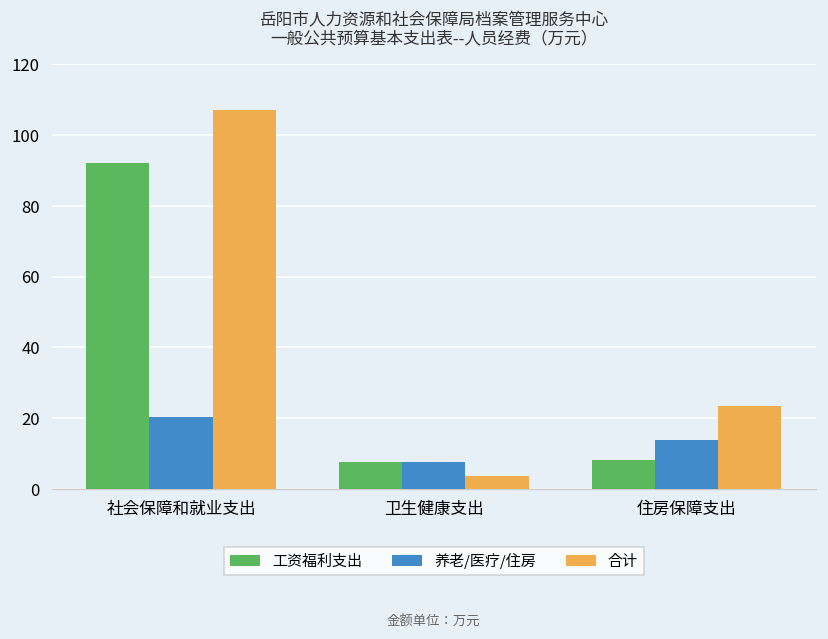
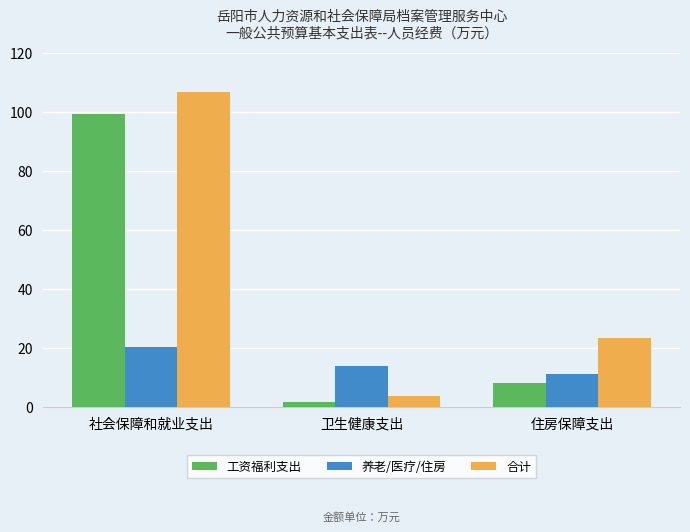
  {
    "工资福利支出": {
-     "社会保障和就业支出": 92,
-     "卫生健康支出": 8,
+     "社会保障和就业支出": 99,
+     "卫生健康支出": 2,
      "住房保障支出": 8
    },
    "养老/医疗/住房": {
      "社会保障和就业支出": 20,
-     "卫生健康支出": 8,
-     "住房保障支出": 14
+     "卫生健康支出": 14,
+     "住房保障支出": 11
    },
    "合计": {
      "社会保障和就业支出": 107,
      "卫生健康支出": 4,
      "住房保障支出": 23
    }
  }
